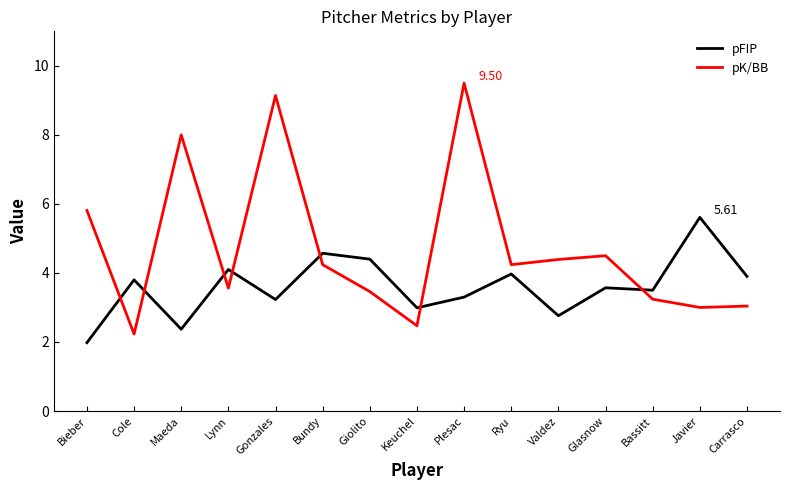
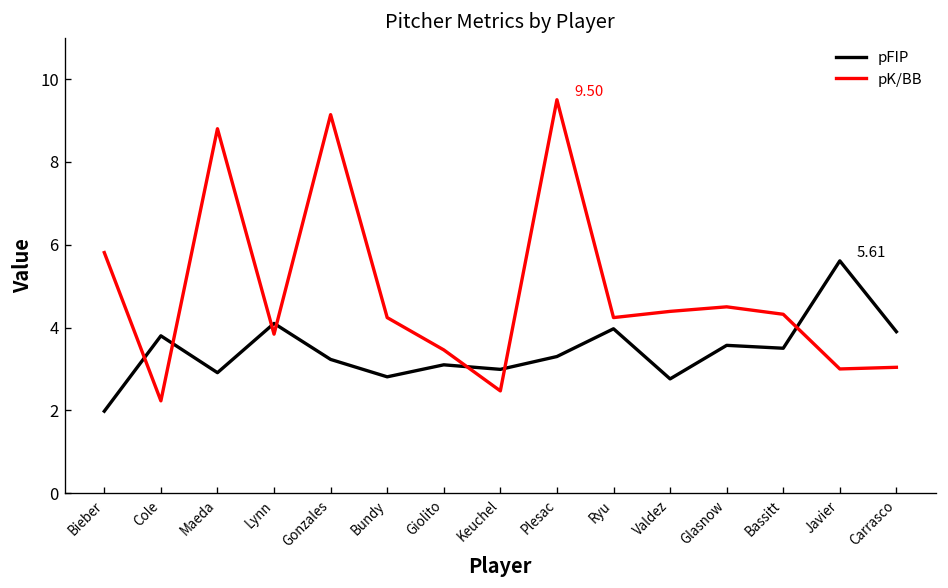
  {
    "pFIP": {
      "Bieber": 2.0,
      "Cole": 3.8,
-     "Maeda": 2.4,
+     "Maeda": 2.9,
      "Lynn": 4.1,
      "Gonzales": 3.2,
-     "Bundy": 4.6,
-     "Giolito": 4.4,
+     "Bundy": 2.8,
+     "Giolito": 3.1,
      "Keuchel": 3.0,
      "Plesac": 3.3,
      "Ryu": 4.0,
      "Valdez": 2.8,
      "Glasnow": 3.6,
      "Bassitt": 3.5,
      "Carrasco": 3.9
    },
    "pK/BB": {
      "Bieber": 5.8,
      "Cole": 2.2,
-     "Maeda": 8.0,
-     "Lynn": 3.6,
+     "Maeda": 8.8,
+     "Lynn": 3.8,
      "Gonzales": 9.1,
      "Bundy": 4.2,
      "Giolito": 3.5,
      "Keuchel": 2.5,
      "Ryu": 4.2,
      "Valdez": 4.4,
      "Glasnow": 4.5,
-     "Bassitt": 3.2,
+     "Bassitt": 4.3,
      "Javier": 3.0,
      "Carrasco": 3.0
    }
  }
